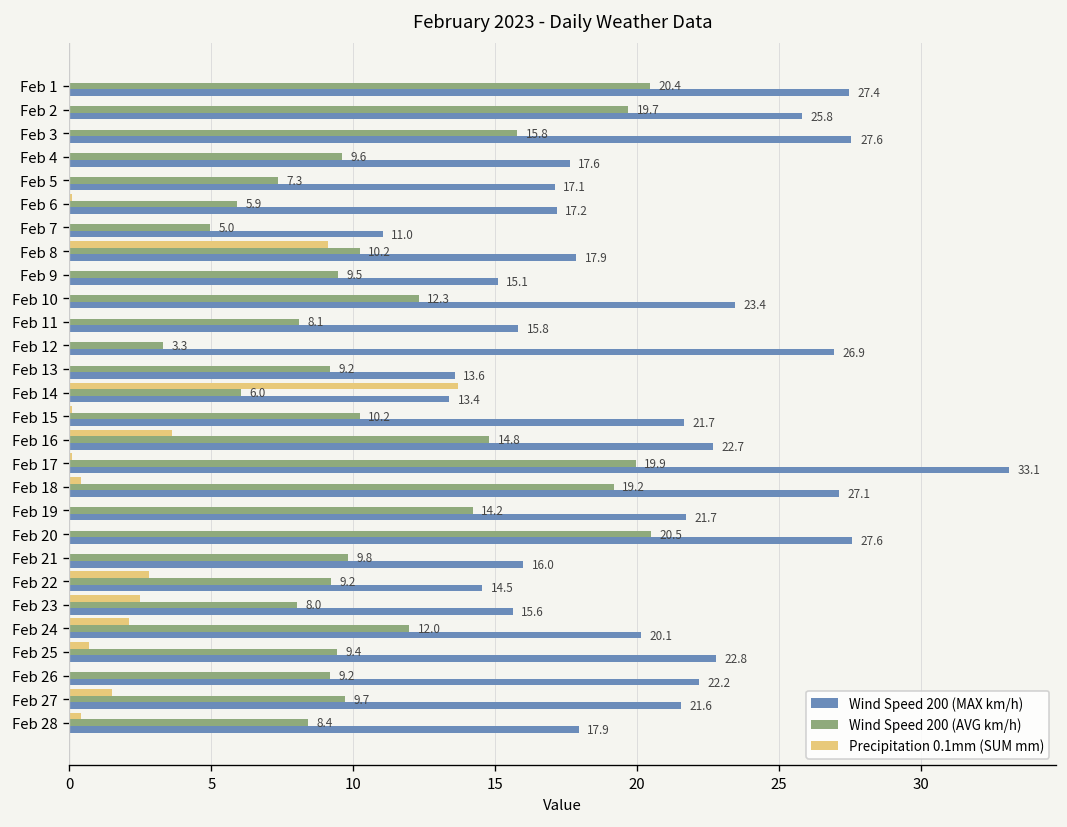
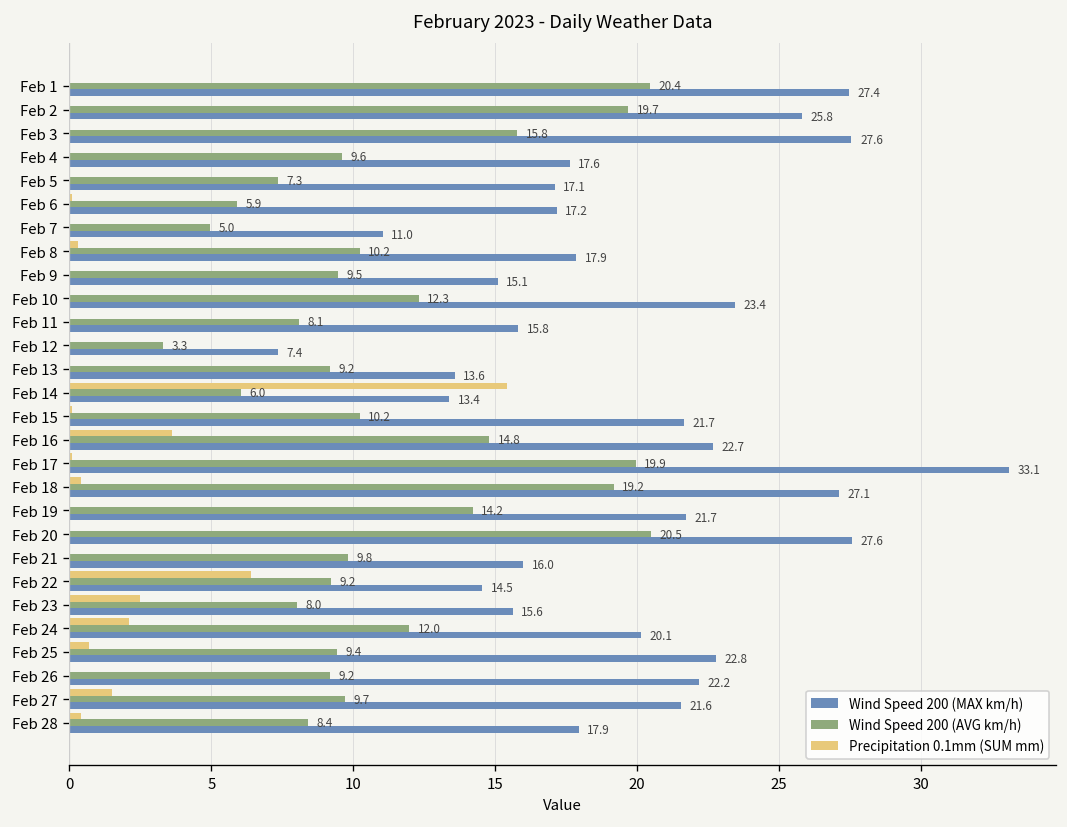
  {
    "Wind Speed 200 (MAX km/h)": {
      "Feb 1": 27.4,
      "Feb 2": 25.8,
      "Feb 3": 27.6,
      "Feb 4": 17.6,
      "Feb 5": 17.1,
      "Feb 6": 17.2,
      "Feb 7": 11.0,
      "Feb 8": 17.9,
      "Feb 9": 15.1,
      "Feb 10": 23.4,
      "Feb 11": 15.8,
-     "Feb 12": 26.9,
+     "Feb 12": 7.4,
      "Feb 13": 13.6,
      "Feb 14": 13.4,
      "Feb 15": 21.7,
      "Feb 16": 22.7,
      "Feb 17": 33.1,
      "Feb 18": 27.1,
      "Feb 19": 21.7,
      "Feb 20": 27.6,
      "Feb 21": 16.0,
      "Feb 22": 14.5,
      "Feb 23": 15.6,
      "Feb 24": 20.1,
      "Feb 25": 22.8,
      "Feb 26": 22.2,
      "Feb 27": 21.6,
      "Feb 28": 17.9
    },
    "Wind Speed 200 (AVG km/h)": {
      "Feb 1": 20.4,
      "Feb 2": 19.7,
      "Feb 3": 15.8,
      "Feb 4": 9.6,
      "Feb 5": 7.3,
      "Feb 6": 5.9,
      "Feb 7": 5.0,
      "Feb 8": 10.2,
      "Feb 9": 9.5,
      "Feb 10": 12.3,
      "Feb 11": 8.1,
      "Feb 12": 3.3,
      "Feb 13": 9.2,
      "Feb 14": 6.0,
      "Feb 15": 10.2,
      "Feb 16": 14.8,
      "Feb 17": 19.9,
      "Feb 18": 19.2,
      "Feb 19": 14.2,
      "Feb 20": 20.5,
      "Feb 21": 9.8,
      "Feb 22": 9.2,
      "Feb 23": 8.0,
      "Feb 24": 12.0,
      "Feb 25": 9.4,
      "Feb 26": 9.2,
      "Feb 27": 9.7,
      "Feb 28": 8.4
    },
    "Precipitation 0.1mm (SUM mm)": {
      "Feb 1": 0.0,
      "Feb 2": 0.0,
      "Feb 3": 0.0,
      "Feb 4": 0.0,
      "Feb 5": 0.0,
      "Feb 7": 0.0,
-     "Feb 8": 9.1,
+     "Feb 8": 0.3,
      "Feb 9": 0.0,
      "Feb 10": 0.0,
      "Feb 11": 0.0,
      "Feb 12": 0.0,
      "Feb 13": 0.0,
-     "Feb 14": 13.7,
+     "Feb 14": 15.4,
      "Feb 16": 3.6,
      "Feb 18": 0.4,
      "Feb 19": 0.0,
      "Feb 20": 0.0,
      "Feb 21": 0.0,
-     "Feb 22": 2.8,
+     "Feb 22": 6.4,
      "Feb 23": 2.5,
      "Feb 24": 2.1,
      "Feb 25": 0.7,
      "Feb 26": 0.0,
      "Feb 27": 1.5,
      "Feb 28": 0.4
    }
  }
